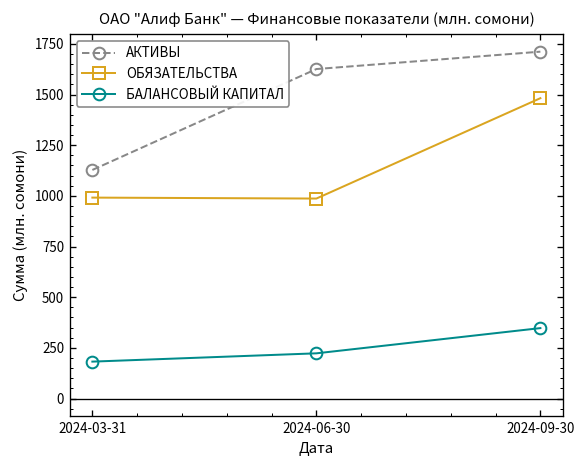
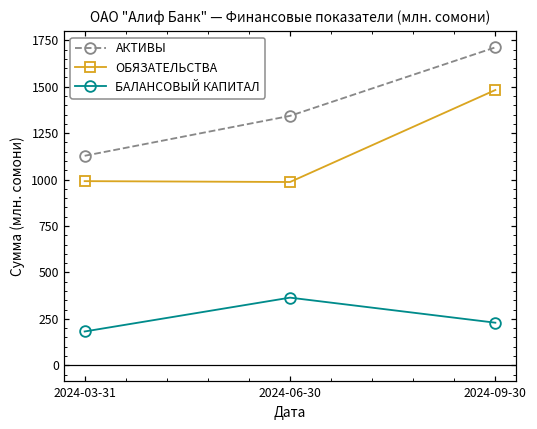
  {
    "АКТИВЫ": {
      "2024-03-31": 1130,
-     "2024-06-30": 1630,
+     "2024-06-30": 1340,
      "2024-09-30": 1710
    },
    "ОБЯЗАТЕЛЬСТВА": {
      "2024-03-31": 990,
      "2024-06-30": 990,
      "2024-09-30": 1480
    },
    "БАЛАНСОВЫЙ КАПИТАЛ": {
      "2024-03-31": 180,
-     "2024-06-30": 220,
-     "2024-09-30": 350
+     "2024-06-30": 360,
+     "2024-09-30": 230
    }
  }
